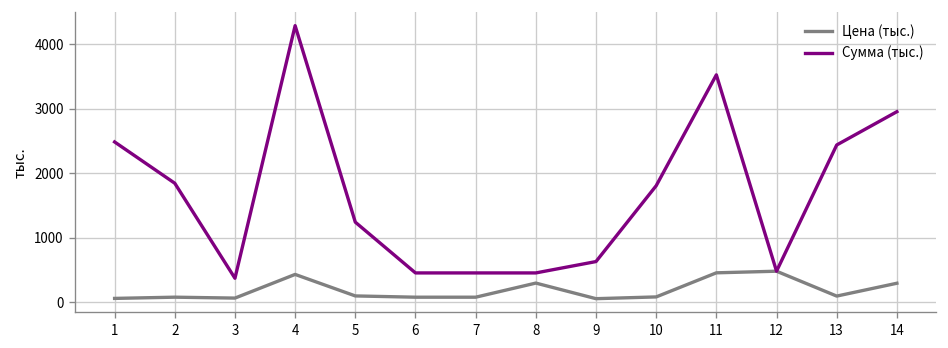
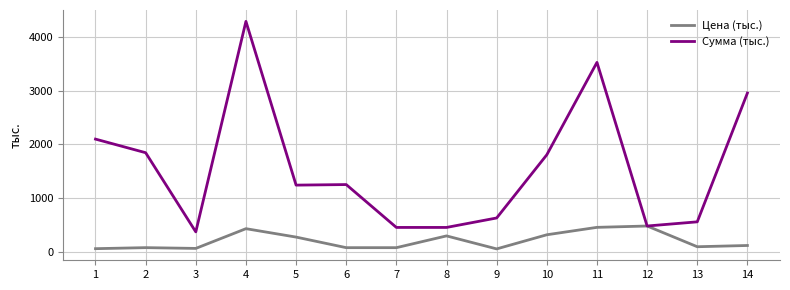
  {
    "Цена (тыс.)": {
      "1": 100,
      "2": 100,
      "3": 100,
      "4": 400,
-     "5": 100,
+     "5": 300,
      "6": 100,
      "7": 100,
      "8": 300,
      "9": 100,
-     "10": 100,
+     "10": 300,
      "11": 500,
      "13": 100,
-     "14": 300
+     "14": 100
    },
    "Сумма (тыс.)": {
-     "1": 2500,
+     "1": 2100,
      "2": 1800,
      "3": 400,
      "4": 4300,
      "5": 1200,
-     "6": 500,
+     "6": 1300,
      "7": 500,
      "8": 500,
      "9": 600,
      "10": 1800,
      "11": 3500,
-     "13": 2400,
+     "13": 600,
      "14": 3000
    }
  }
